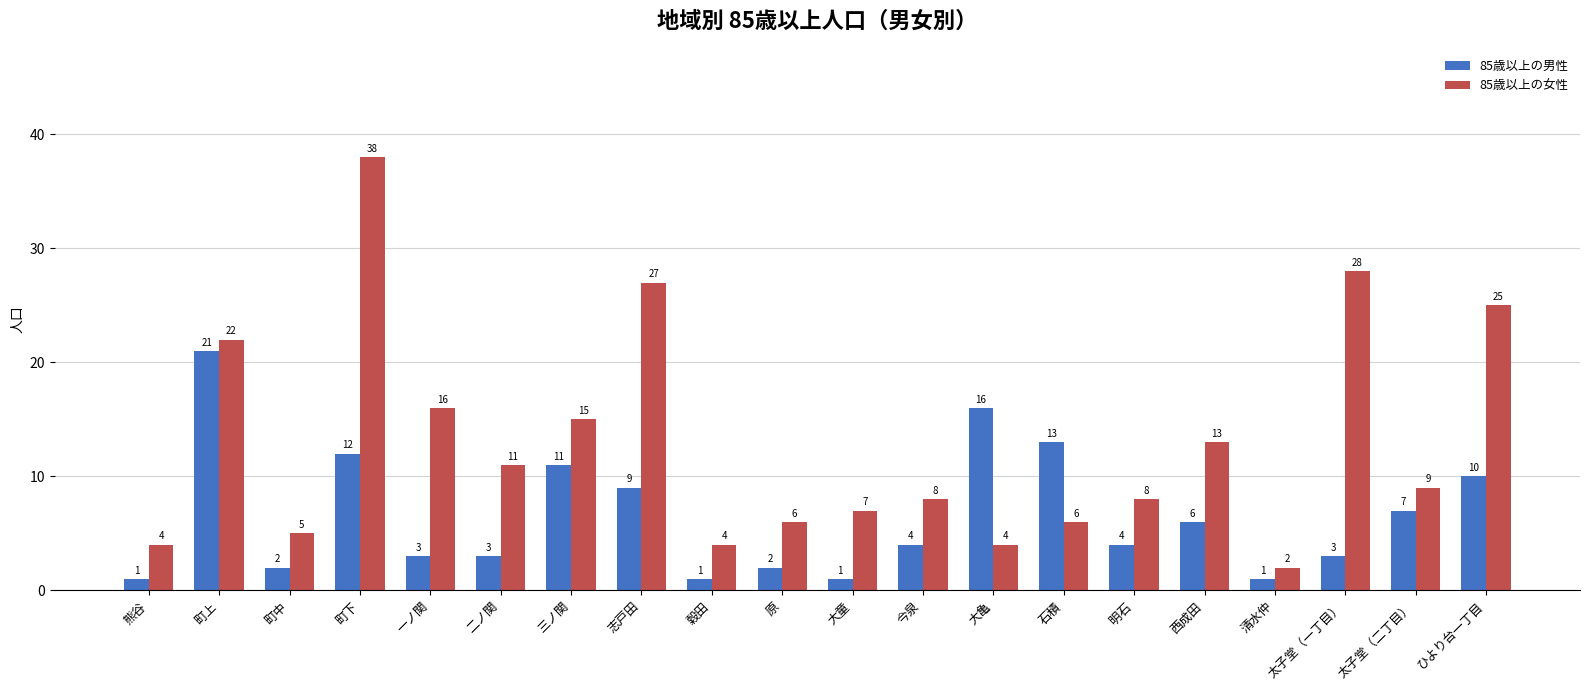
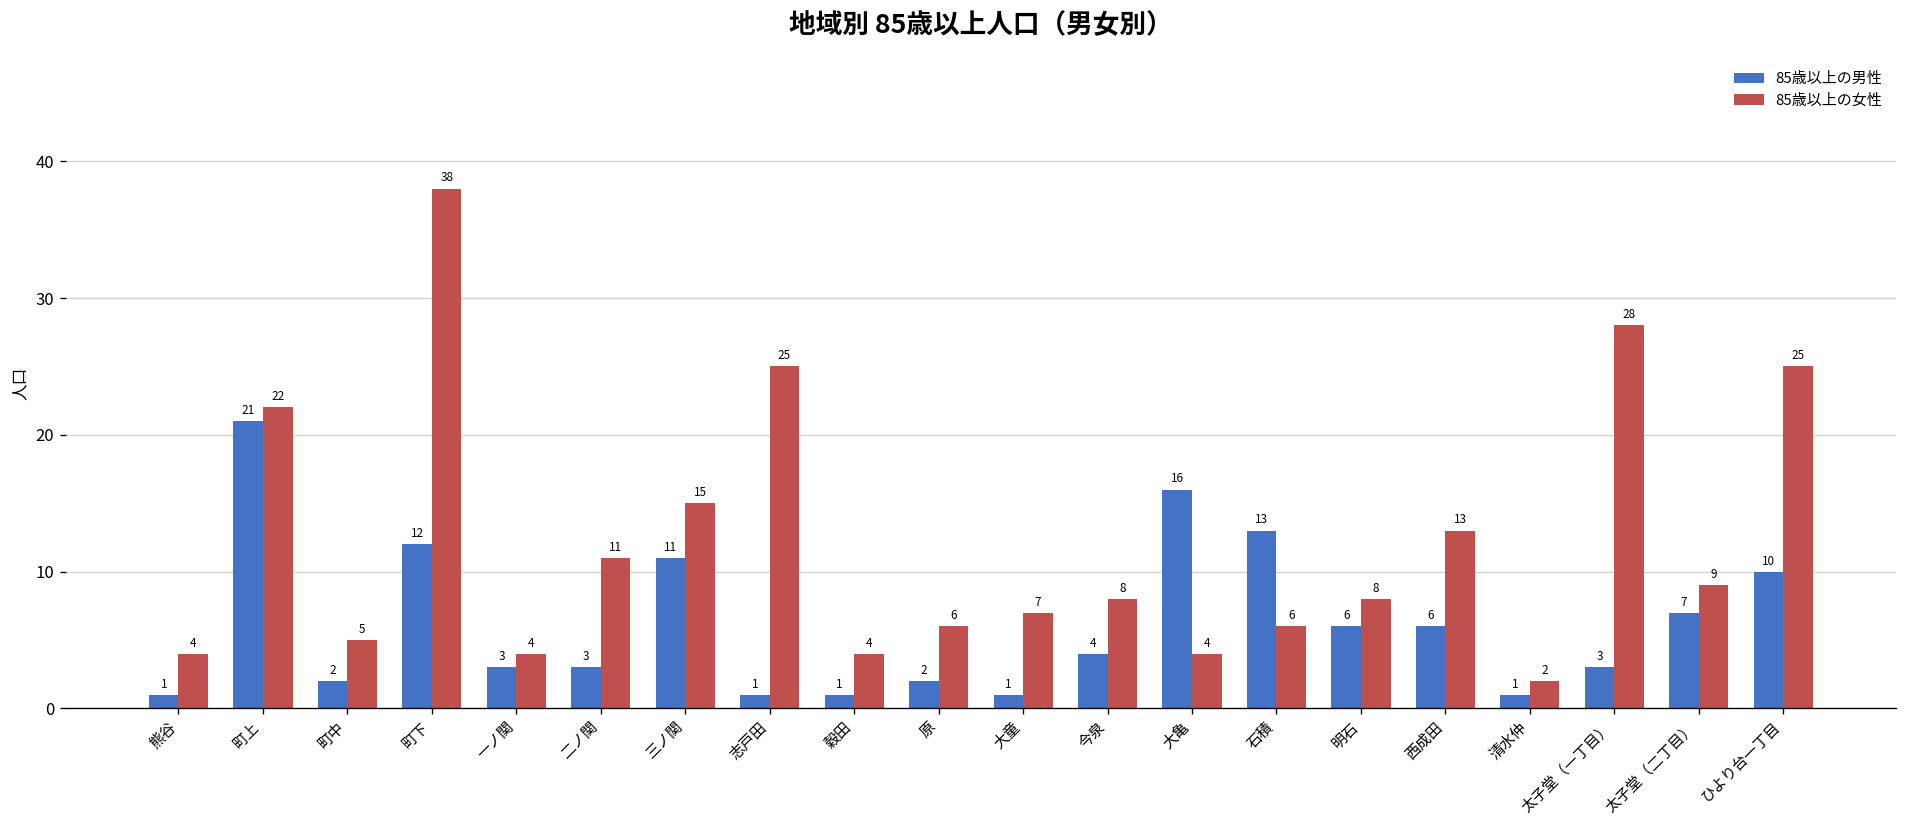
  {
    "85歳以上の男性": {
      "熊谷": 1,
      "町上": 21,
      "町中": 2,
      "町下": 12,
      "一ノ関": 3,
      "二ノ関": 3,
      "三ノ関": 11,
-     "志戸田": 9,
+     "志戸田": 1,
      "穀田": 1,
      "原": 2,
      "大童": 1,
      "今泉": 4,
      "大亀": 16,
      "石積": 13,
-     "明石": 4,
+     "明石": 6,
      "西成田": 6,
      "清水仲": 1,
      "太子堂（一丁目）": 3,
      "太子堂（二丁目）": 7,
      "ひより台一丁目": 10
    },
    "85歳以上の女性": {
      "熊谷": 4,
      "町上": 22,
      "町中": 5,
      "町下": 38,
-     "一ノ関": 16,
+     "一ノ関": 4,
      "二ノ関": 11,
      "三ノ関": 15,
-     "志戸田": 27,
+     "志戸田": 25,
      "穀田": 4,
      "原": 6,
      "大童": 7,
      "今泉": 8,
      "大亀": 4,
      "石積": 6,
      "明石": 8,
      "西成田": 13,
      "清水仲": 2,
      "太子堂（一丁目）": 28,
      "太子堂（二丁目）": 9,
      "ひより台一丁目": 25
    }
  }
